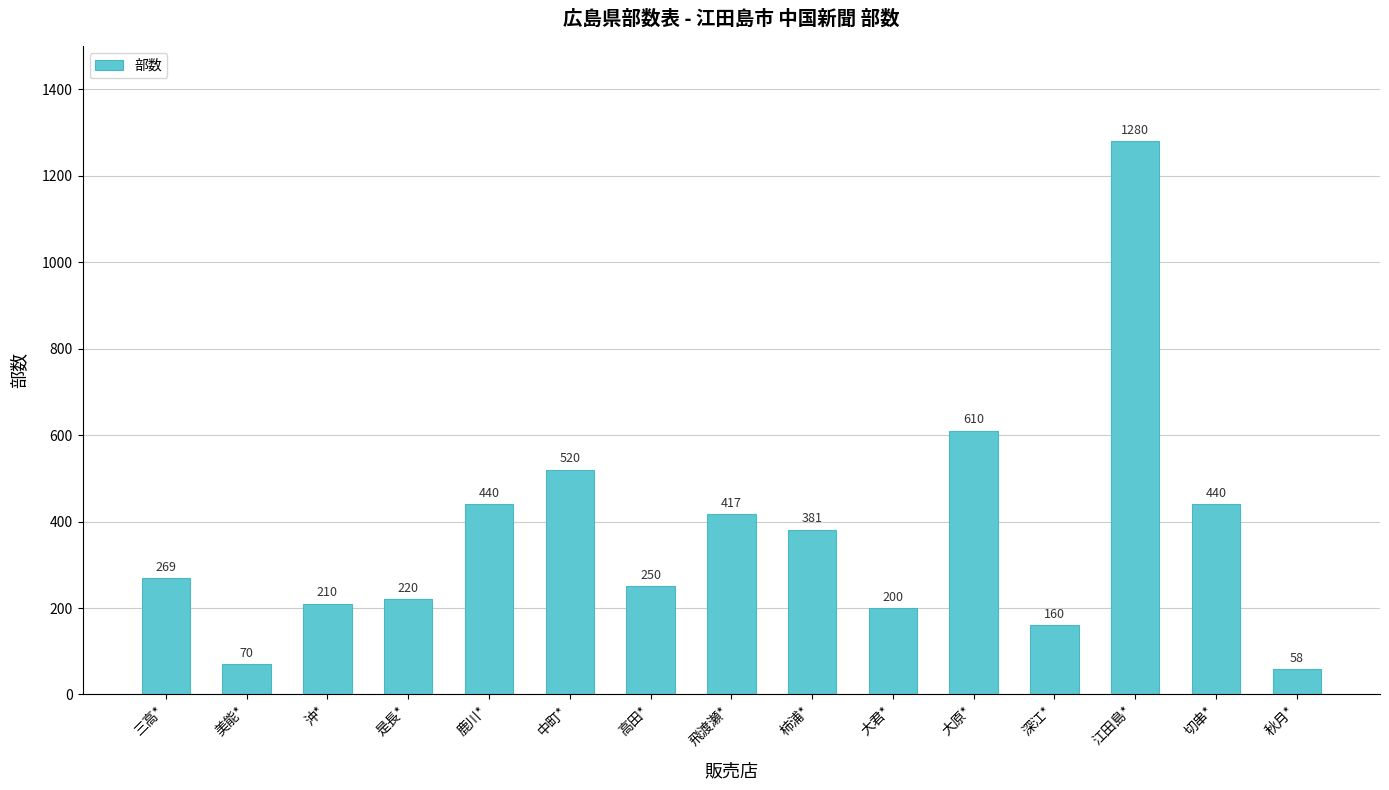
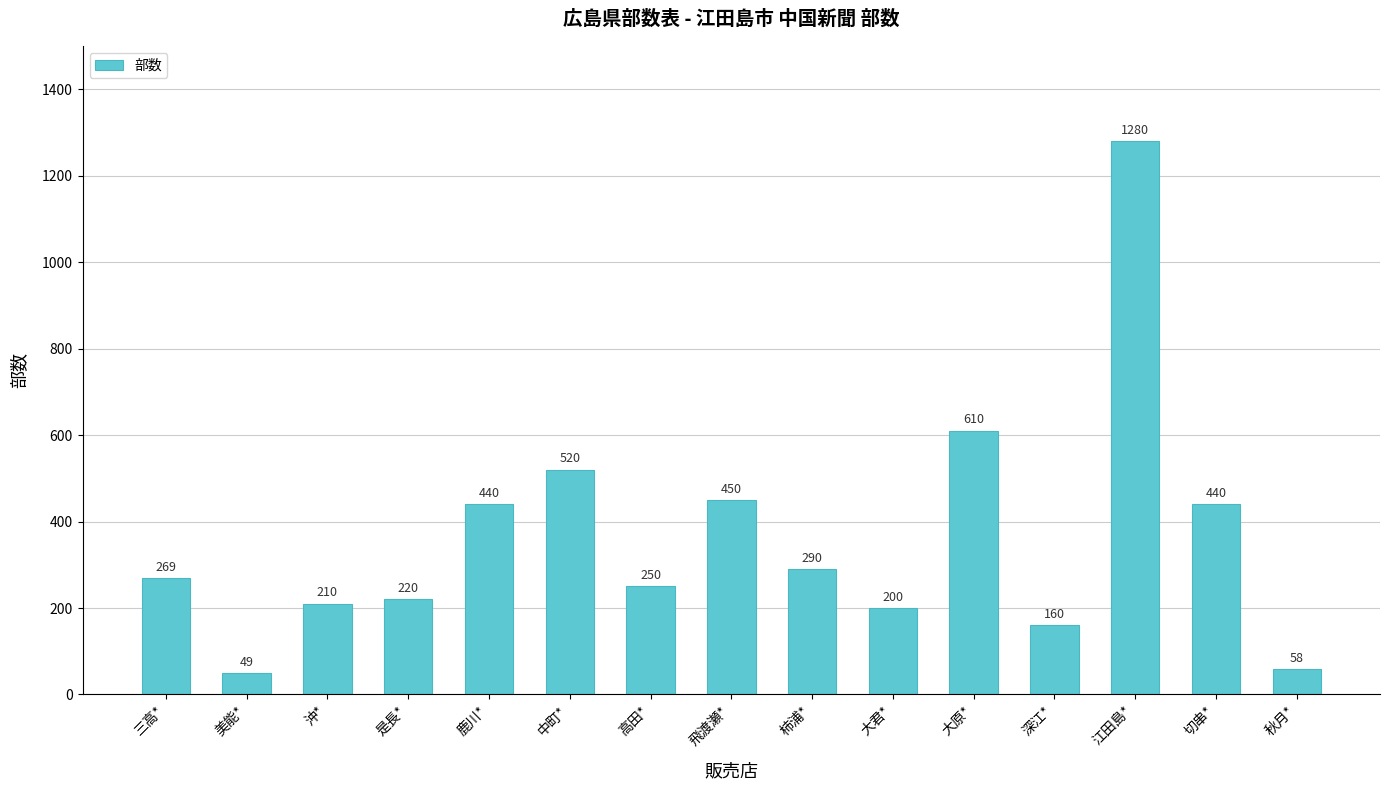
  {
    "三高*": 269,
-   "美能*": 70,
+   "美能*": 49,
    "沖*": 210,
    "是長*": 220,
    "鹿川*": 440,
    "中町*": 520,
    "高田*": 250,
-   "飛渡瀬*": 417,
-   "柿浦*": 381,
+   "飛渡瀬*": 450,
+   "柿浦*": 290,
    "大君*": 200,
    "大原*": 610,
    "深江*": 160,
    "江田島*": 1280,
    "切串*": 440,
    "秋月*": 58
  }
